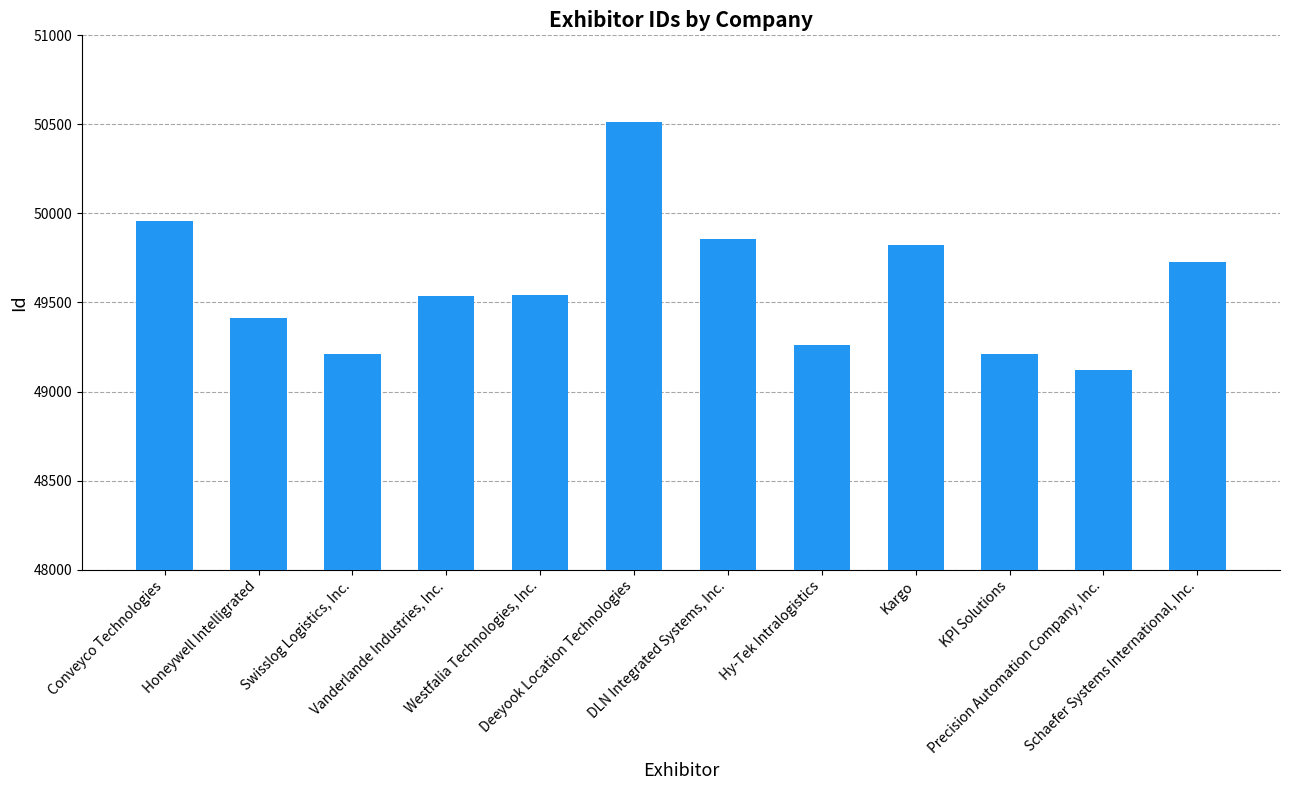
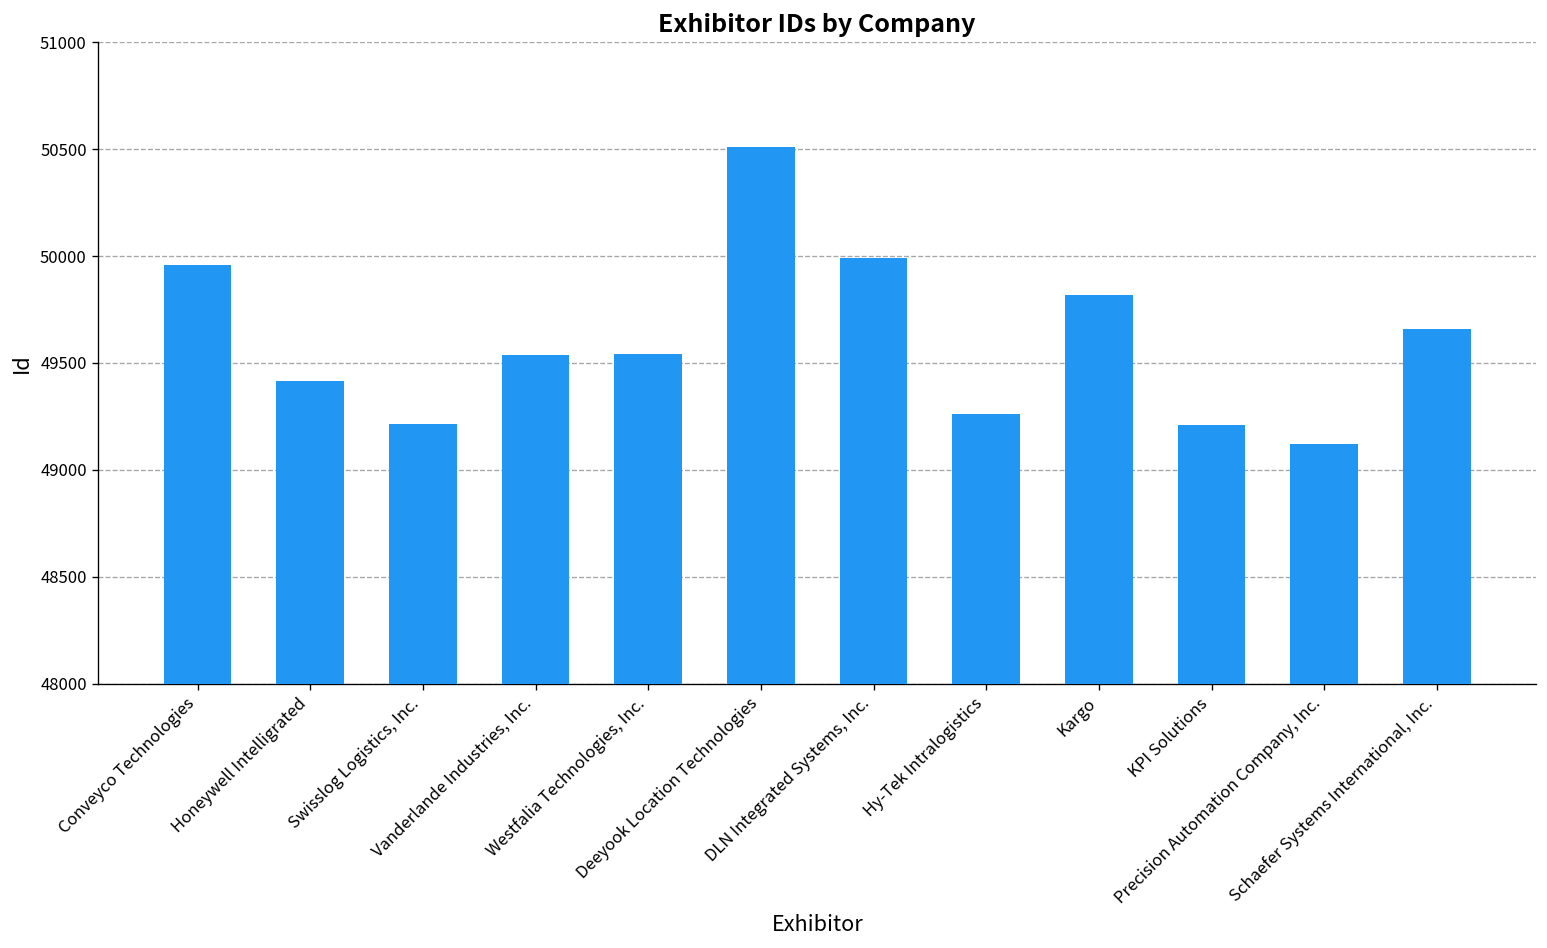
  {
    "Conveyco Technologies": 49960,
    "Honeywell Intelligrated": 49420,
    "Swisslog Logistics, Inc.": 49210,
    "Vanderlande Industries, Inc.": 49540,
    "Westfalia Technologies, Inc.": 49540,
    "Deeyook Location Technologies": 50510,
-   "DLN Integrated Systems, Inc.": 49860,
+   "DLN Integrated Systems, Inc.": 49990,
    "Hy-Tek Intralogistics": 49260,
    "Kargo": 49820,
    "KPI Solutions": 49210,
    "Precision Automation Company, Inc.": 49120,
-   "Schaefer Systems International, Inc.": 49730
+   "Schaefer Systems International, Inc.": 49660
  }
